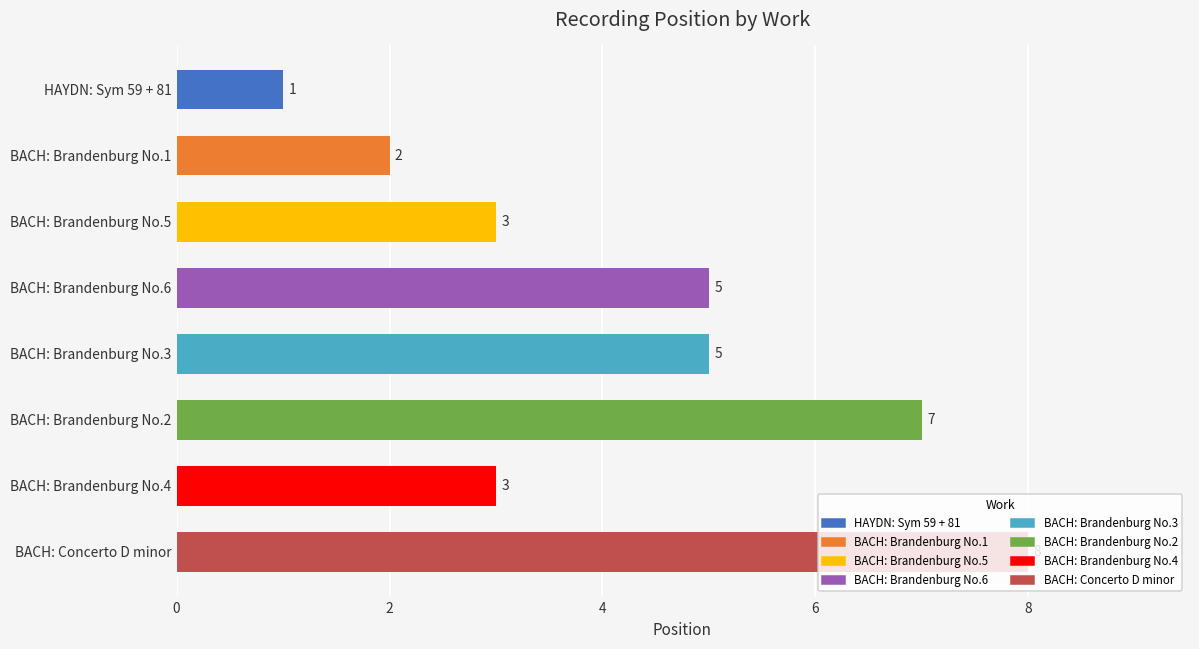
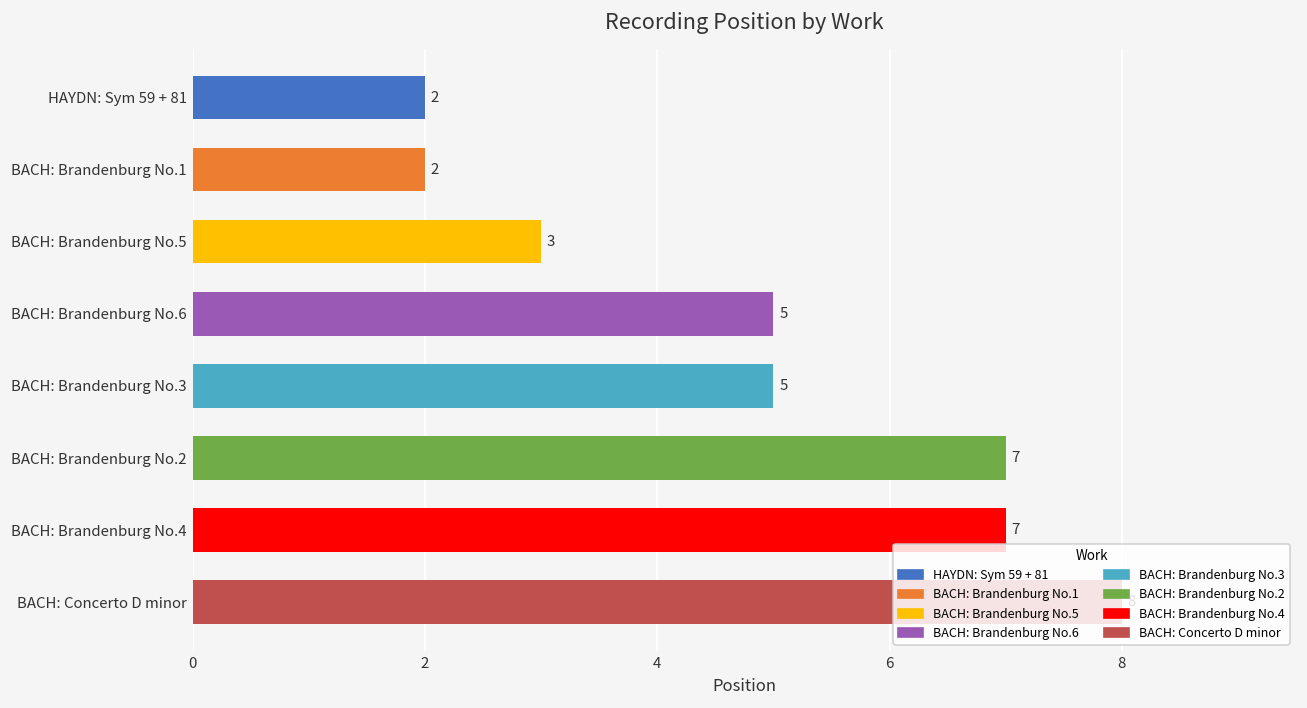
  {
-   "HAYDN: Sym 59 + 81": 1,
+   "HAYDN: Sym 59 + 81": 2,
    "BACH: Brandenburg No.1": 2,
    "BACH: Brandenburg No.5": 3,
    "BACH: Brandenburg No.6": 5,
    "BACH: Brandenburg No.3": 5,
    "BACH: Brandenburg No.2": 7,
-   "BACH: Brandenburg No.4": 3
+   "BACH: Brandenburg No.4": 7
  }
